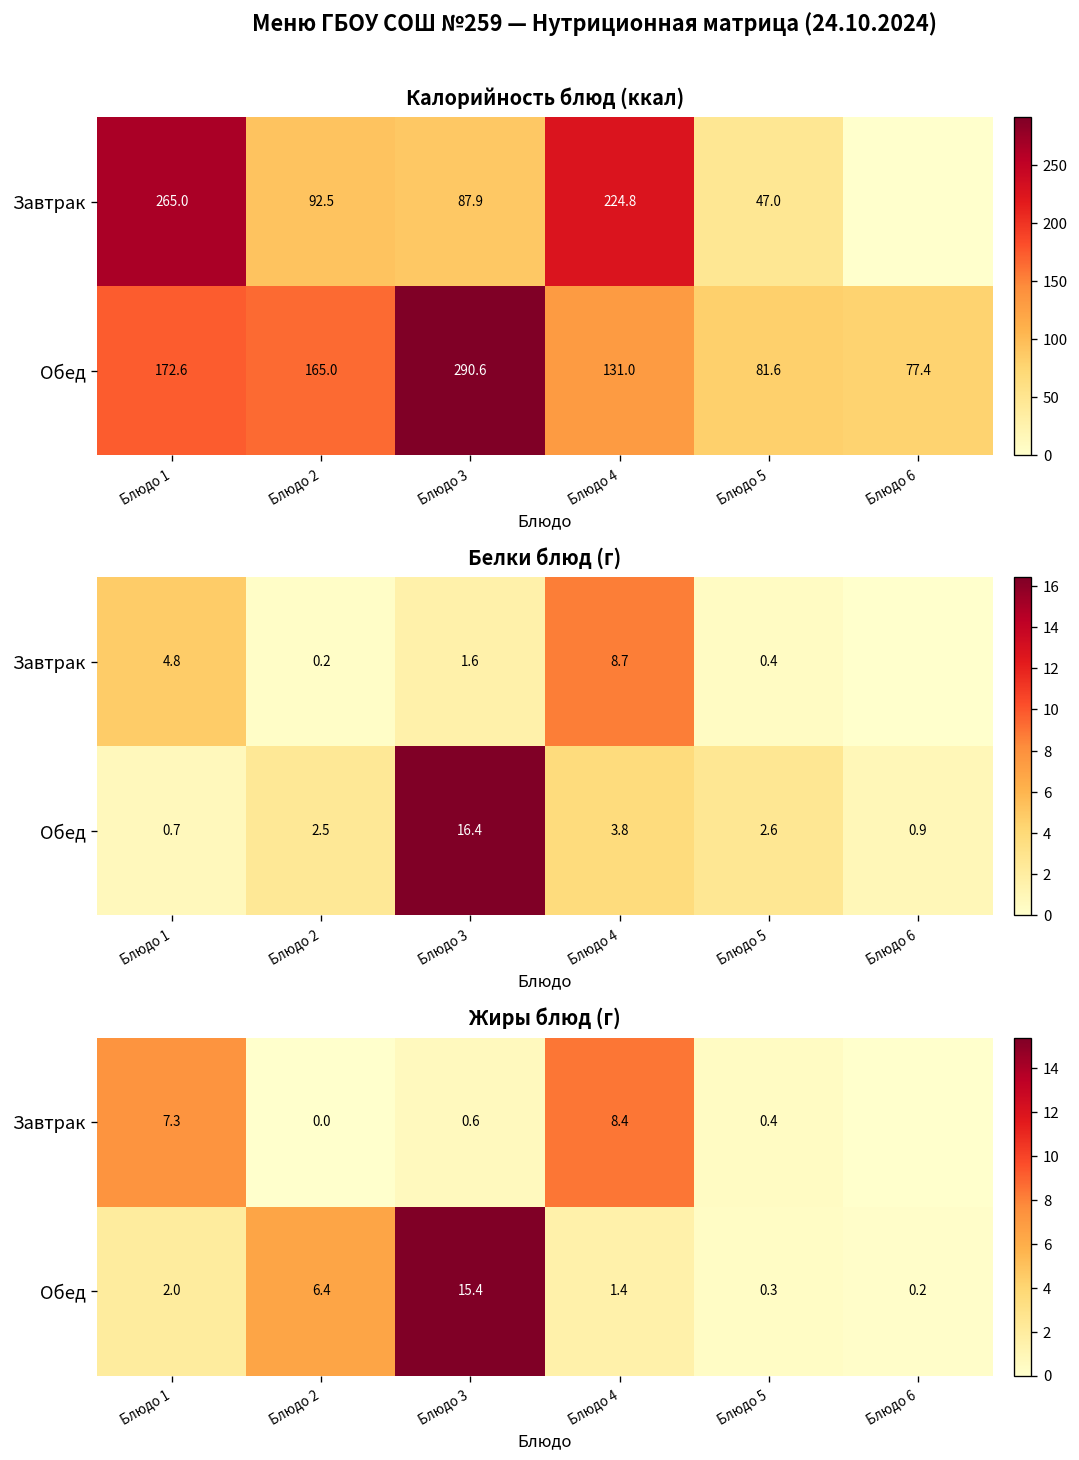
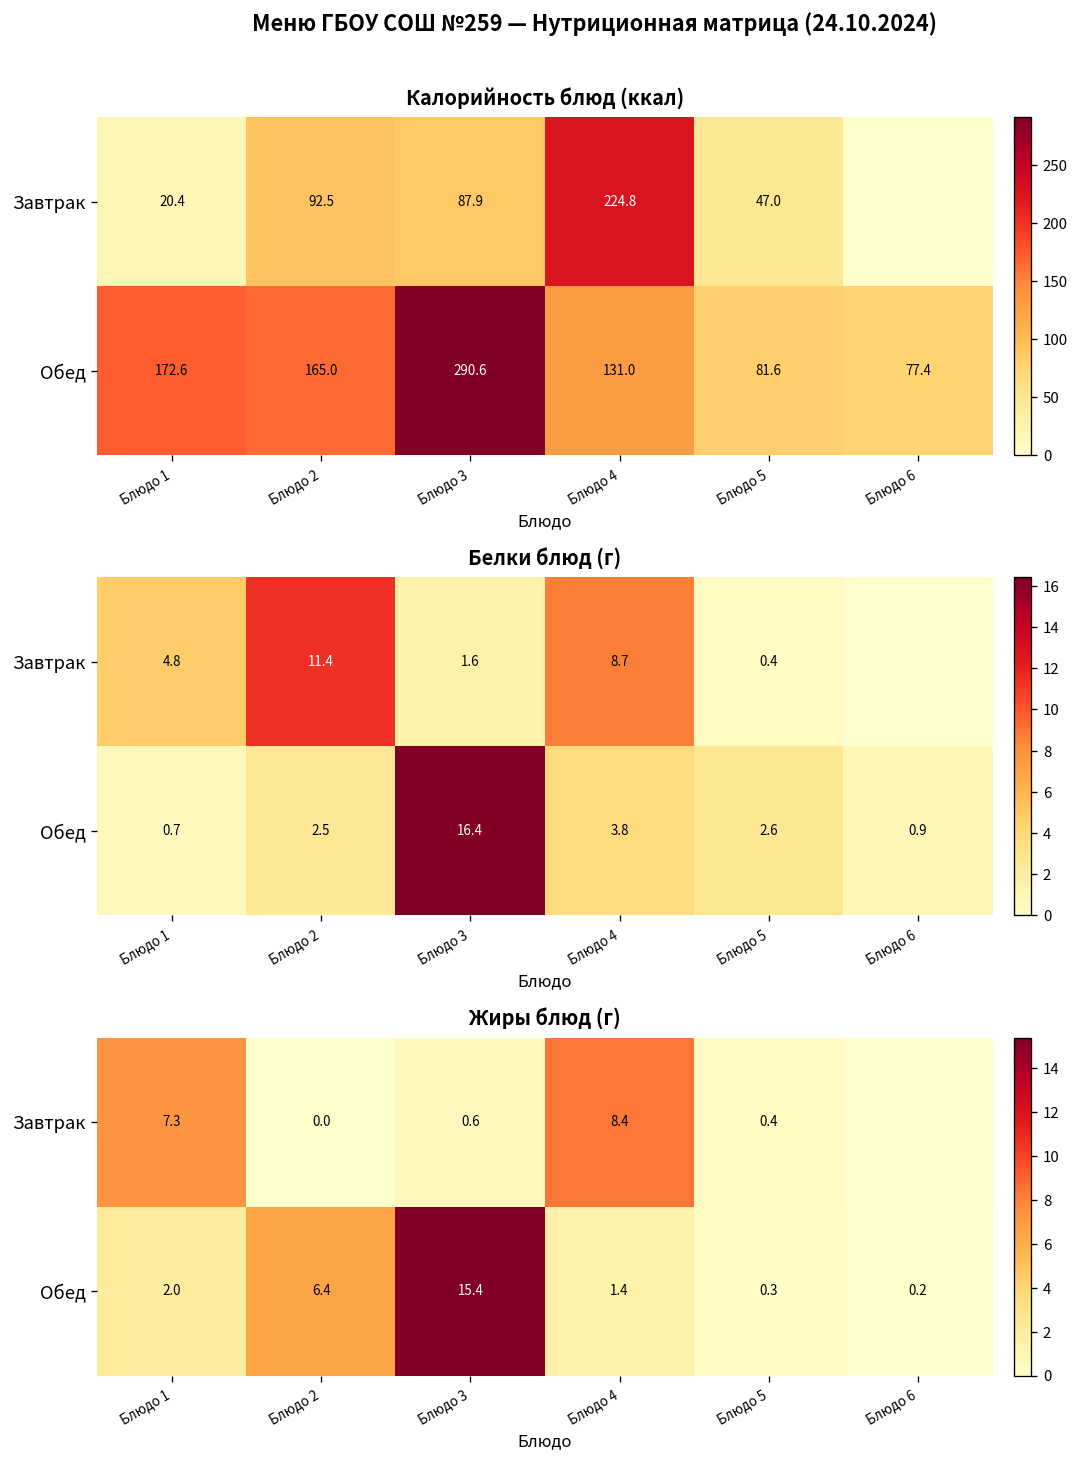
  {
    "Калорийность блюд (ккал)": {
      "Завтрак": {
-       "Блюдо 1": 265.0,
+       "Блюдо 1": 20.4,
        "Блюдо 2": 92.5,
        "Блюдо 3": 87.9,
        "Блюдо 4": 224.8,
        "Блюдо 5": 47.0
      },
      "Обед": {
        "Блюдо 1": 172.6,
        "Блюдо 2": 165.0,
        "Блюдо 3": 290.6,
        "Блюдо 4": 131.0,
        "Блюдо 5": 81.6,
        "Блюдо 6": 77.4
      }
    },
    "Белки блюд (г)": {
      "Завтрак": {
        "Блюдо 1": 4.8,
-       "Блюдо 2": 0.2,
+       "Блюдо 2": 11.4,
        "Блюдо 3": 1.6,
        "Блюдо 4": 8.7,
        "Блюдо 5": 0.4
      },
      "Обед": {
        "Блюдо 1": 0.7,
        "Блюдо 2": 2.5,
        "Блюдо 3": 16.4,
        "Блюдо 4": 3.8,
        "Блюдо 5": 2.6,
        "Блюдо 6": 0.9
      }
    },
    "Жиры блюд (г)": {
      "Завтрак": {
        "Блюдо 1": 7.3,
        "Блюдо 2": 0.0,
        "Блюдо 3": 0.6,
        "Блюдо 4": 8.4,
        "Блюдо 5": 0.4
      },
      "Обед": {
        "Блюдо 1": 2.0,
        "Блюдо 2": 6.4,
        "Блюдо 3": 15.4,
        "Блюдо 4": 1.4,
        "Блюдо 5": 0.3,
        "Блюдо 6": 0.2
      }
    }
  }
